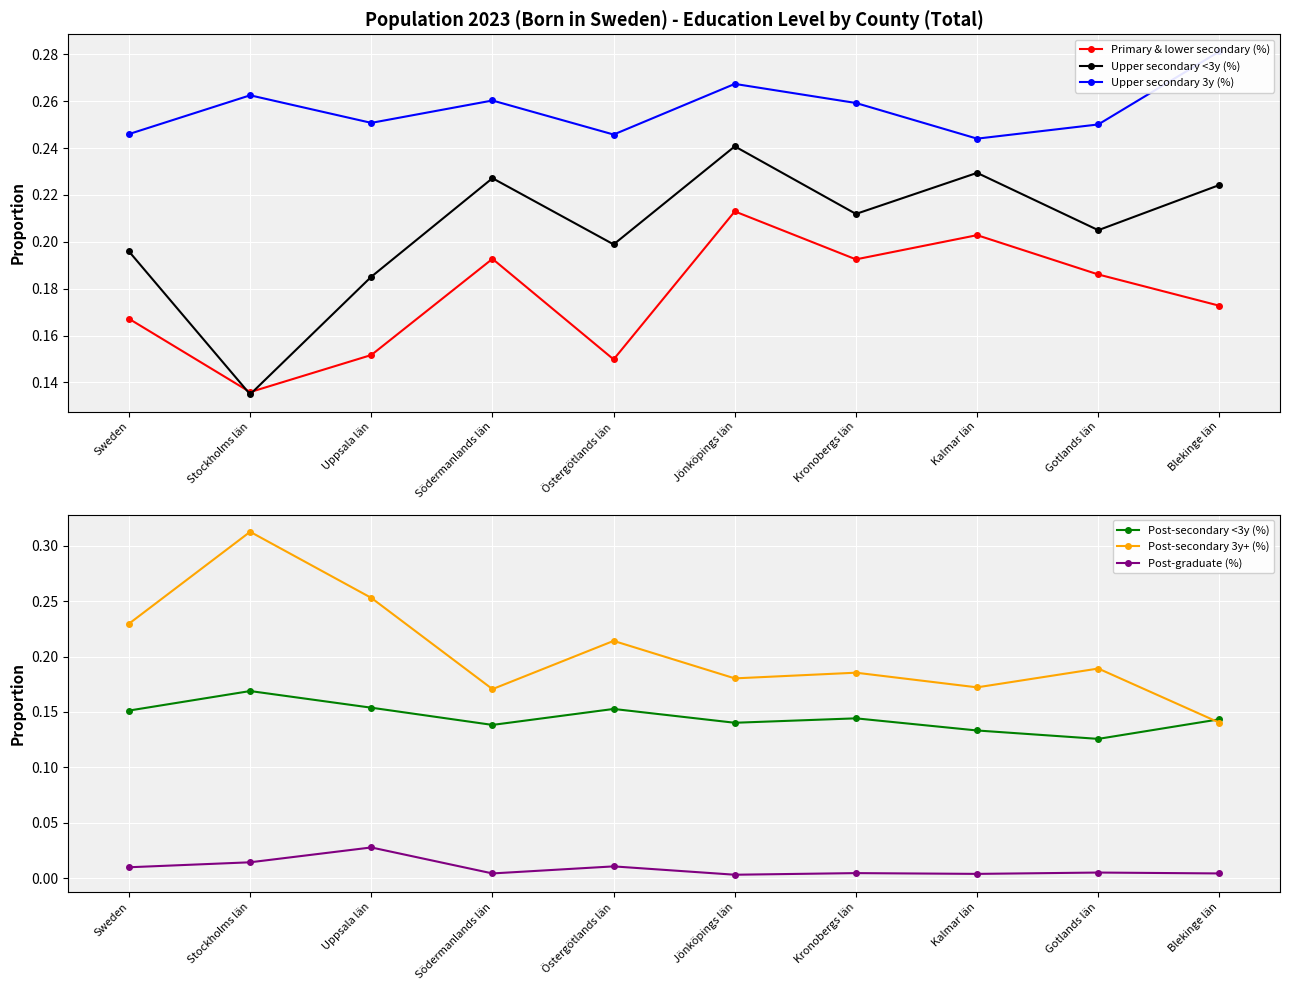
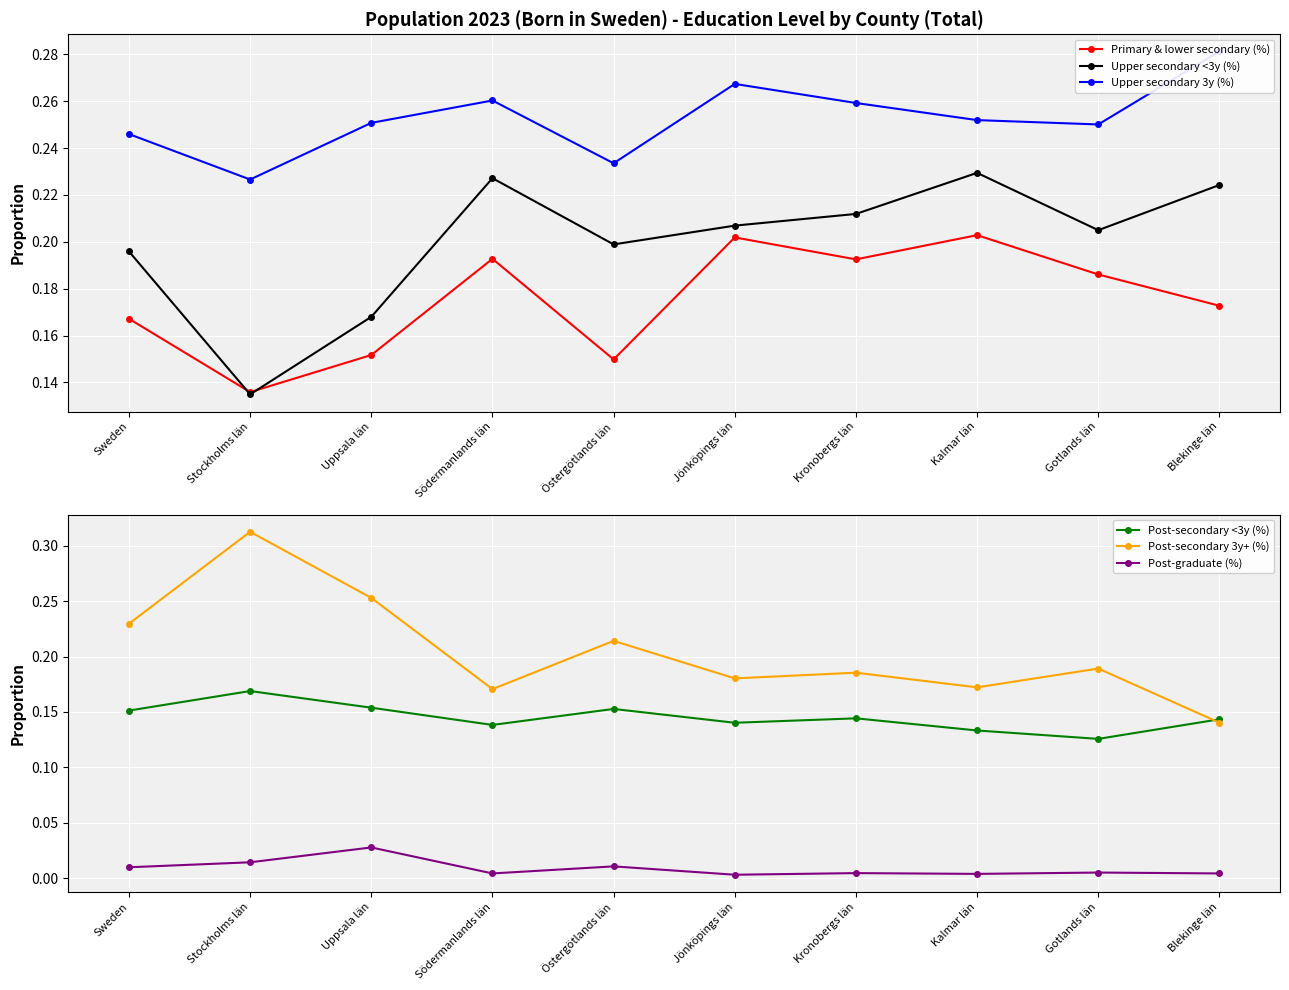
  {
    "Population 2023 (Born in Sweden) - Education Level by County (Total)": {
      "Primary & lower secondary (%)": {
        "Sweden": 0.167,
        "Uppsala län": 0.152,
        "Södermanlands län": 0.193,
        "Östergötlands län": 0.150,
-       "Jönköpings län": 0.213,
+       "Jönköpings län": 0.202,
        "Kronobergs län": 0.193,
        "Kalmar län": 0.203,
        "Gotlands län": 0.186,
        "Blekinge län": 0.173
      },
      "Upper secondary <3y (%)": {
        "Sweden": 0.196,
-       "Uppsala län": 0.185,
+       "Uppsala län": 0.168,
        "Södermanlands län": 0.227,
        "Östergötlands län": 0.199,
-       "Jönköpings län": 0.241,
+       "Jönköpings län": 0.207,
        "Kronobergs län": 0.212,
        "Kalmar län": 0.229,
        "Gotlands län": 0.205,
        "Blekinge län": 0.224
      },
      "Upper secondary 3y (%)": {
        "Sweden": 0.246,
-       "Stockholms län": 0.263,
+       "Stockholms län": 0.227,
        "Uppsala län": 0.251,
        "Södermanlands län": 0.260,
-       "Östergötlands län": 0.246,
+       "Östergötlands län": 0.234,
        "Jönköpings län": 0.267,
        "Kronobergs län": 0.259,
-       "Kalmar län": 0.244,
+       "Kalmar län": 0.252,
        "Gotlands län": 0.250
      }
    }
  }
